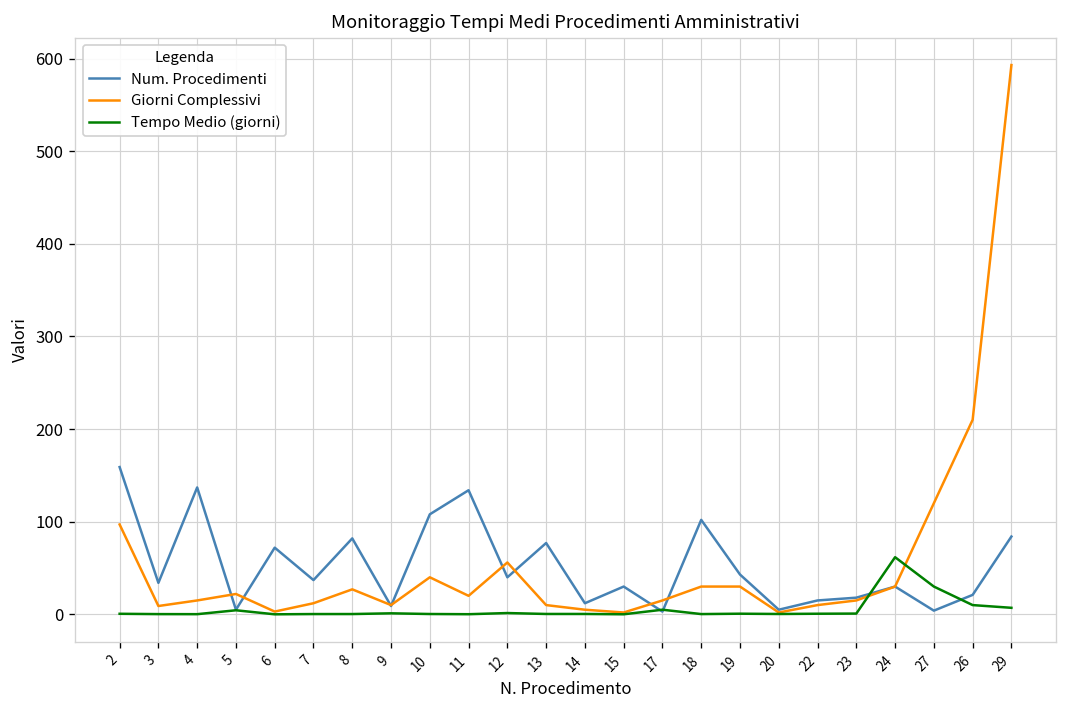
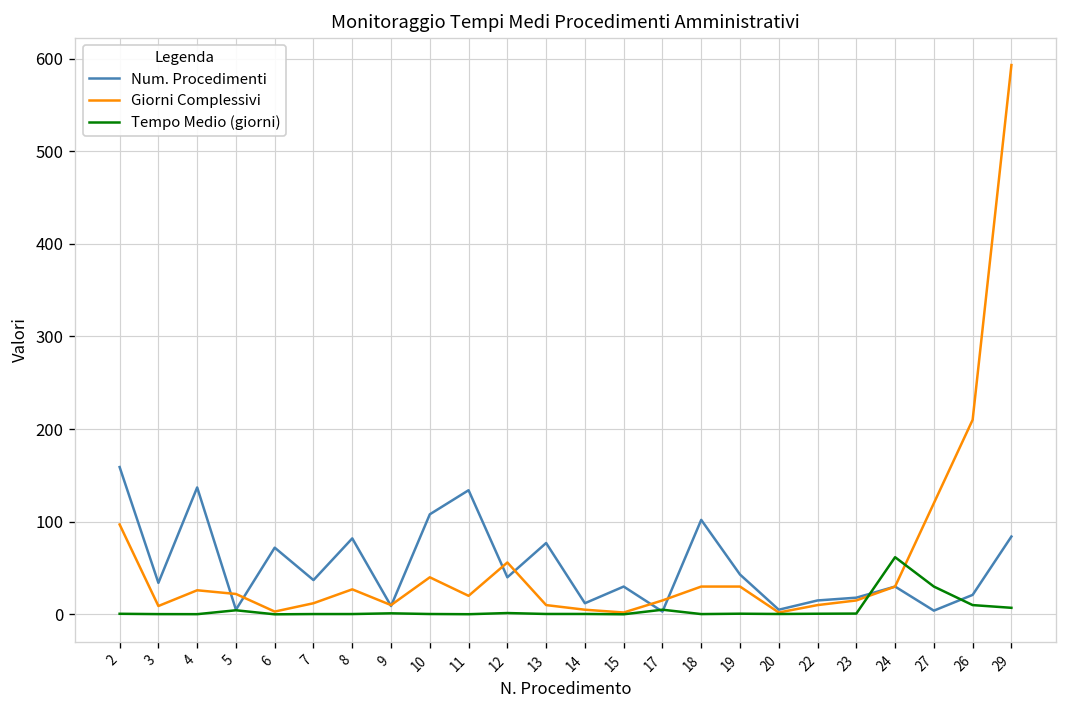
  {
    "Num. Procedimenti": {
      "2": 160,
      "3": 30,
      "4": 140,
      "6": 70,
      "7": 40,
      "8": 80,
      "10": 110,
      "11": 130,
      "12": 40,
      "13": 80,
      "14": 10,
      "15": 30,
      "18": 100,
      "19": 40,
      "22": 20,
      "27": 0,
      "26": 20,
      "29": 80
    },
    "Giorni Complessivi": {
      "2": 100,
      "3": 10,
-     "4": 20,
+     "4": 30,
      "5": 20,
      "7": 10,
      "8": 30,
      "10": 40,
      "11": 20,
      "12": 60,
      "13": 10,
      "14": 10,
      "17": 20,
      "18": 30,
      "19": 30,
      "22": 10,
      "27": 120,
      "26": 210,
      "29": 590
    },
    "Tempo Medio (giorni)": {
      "2": 0,
      "3": 0,
      "4": 0,
      "7": 0,
      "8": 0,
      "9": 0,
      "10": 0,
      "11": 0,
      "12": 0,
      "13": 0,
      "14": 0,
      "18": 0,
      "19": 0,
      "22": 0,
      "23": 0,
      "24": 60,
      "27": 30,
      "26": 10,
      "29": 10
    }
  }
